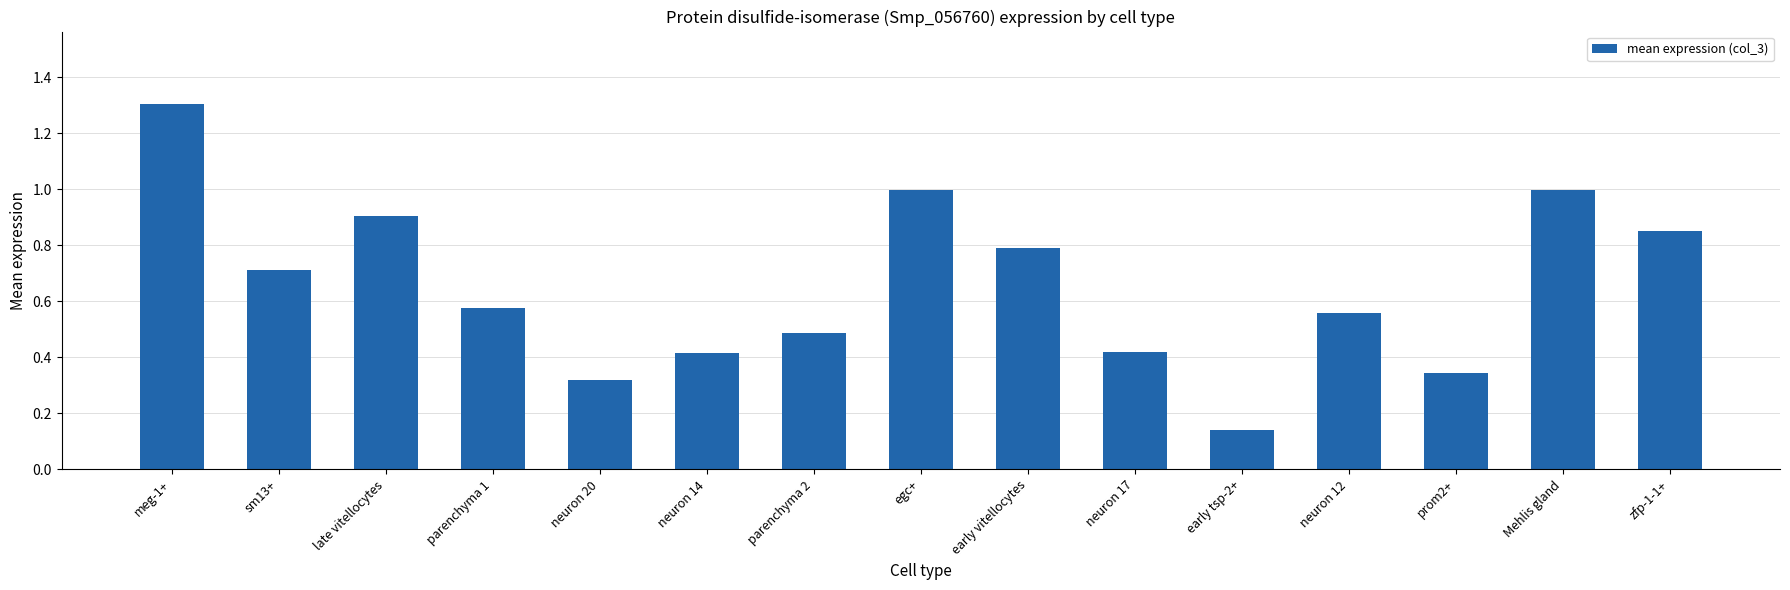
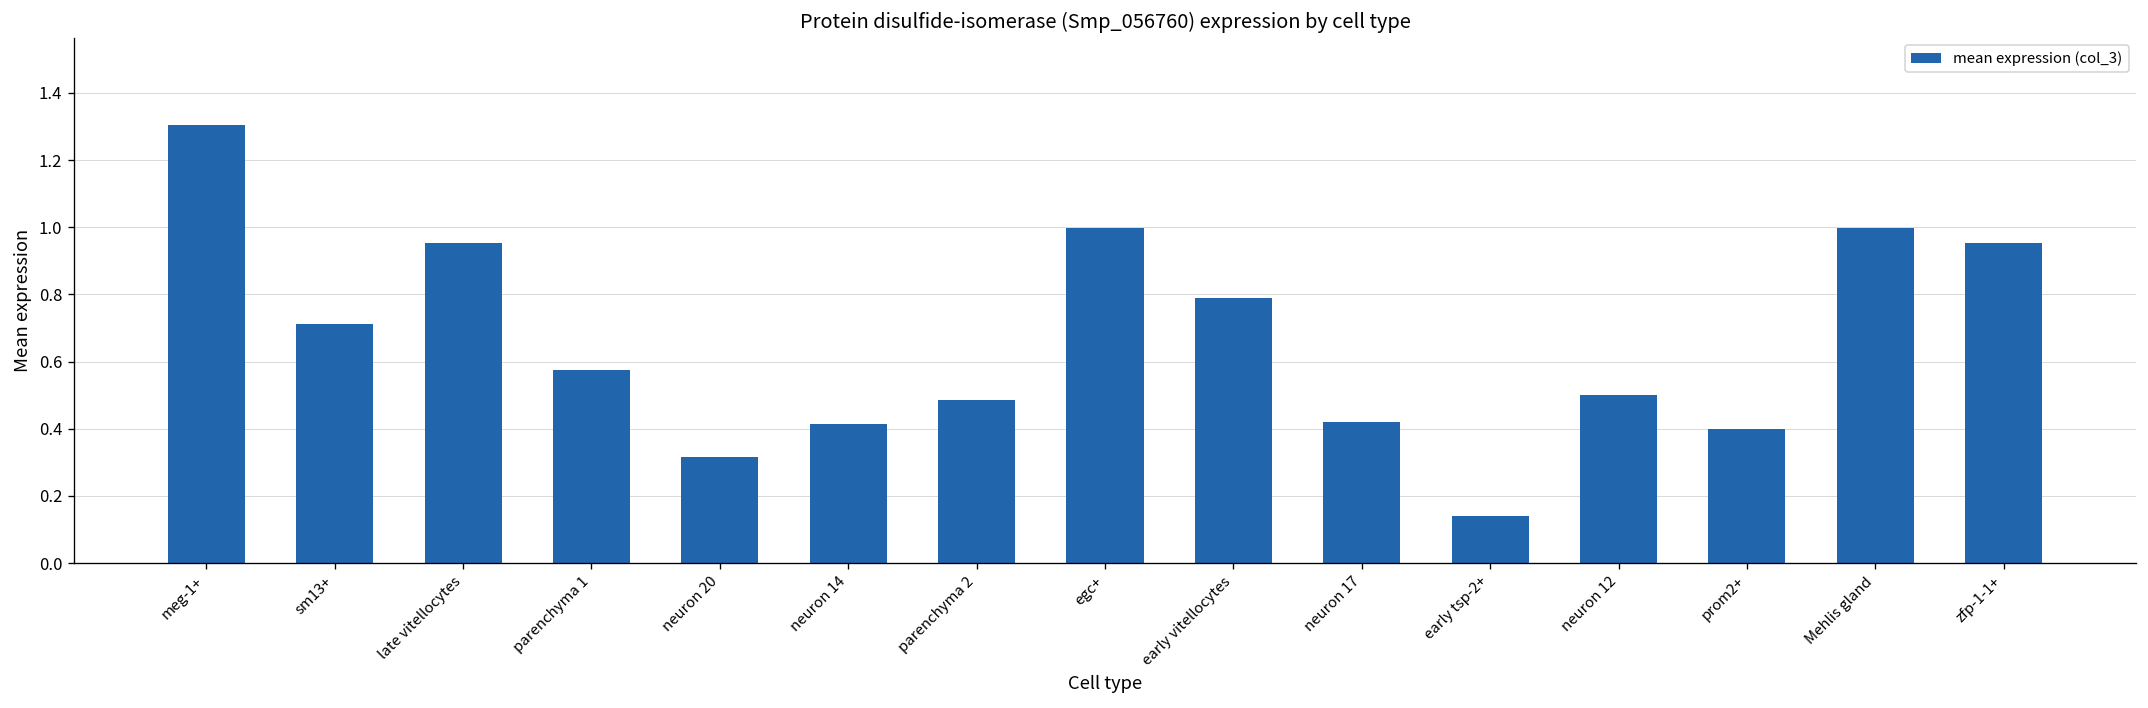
  {
    "meg-1+": 1.30,
    "sm13+": 0.71,
-   "late vitellocytes": 0.91,
+   "late vitellocytes": 0.95,
    "parenchyma 1": 0.57,
    "neuron 20": 0.32,
    "neuron 14": 0.41,
    "parenchyma 2": 0.49,
    "egc+": 1.00,
    "early vitellocytes": 0.79,
    "neuron 17": 0.42,
    "early tsp-2+": 0.14,
-   "neuron 12": 0.56,
-   "prom2+": 0.34,
+   "neuron 12": 0.50,
+   "prom2+": 0.40,
    "Mehlis gland": 1.00,
-   "zfp-1-1+": 0.85
+   "zfp-1-1+": 0.95
  }
